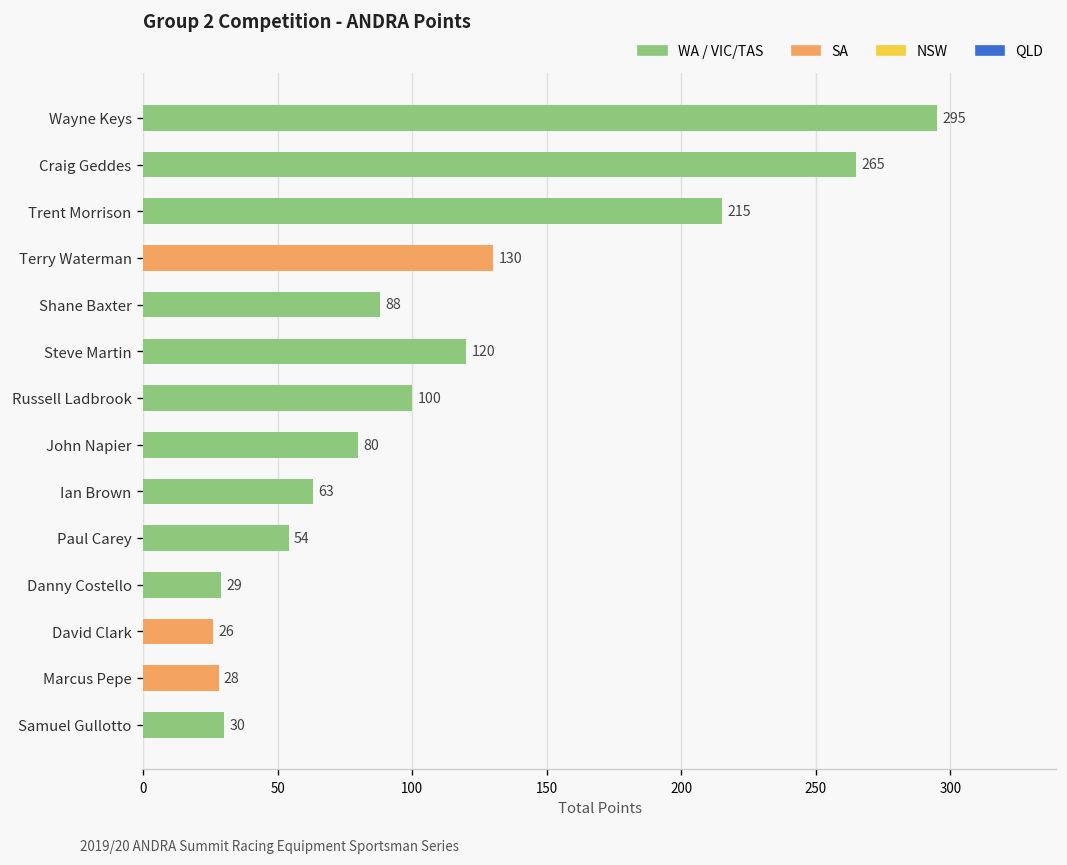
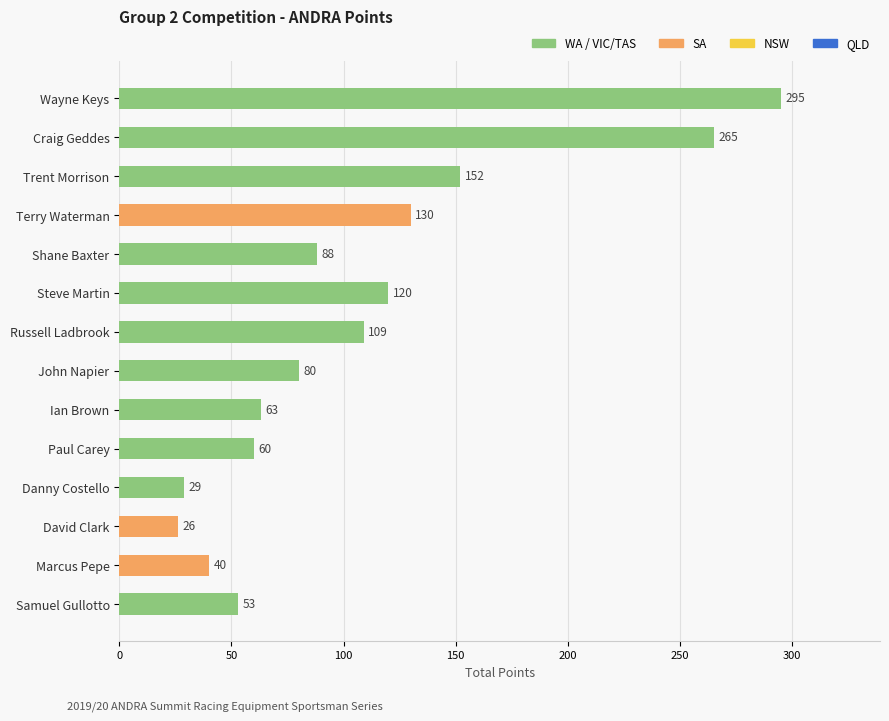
  {
    "Wayne Keys": 295,
    "Craig Geddes": 265,
-   "Trent Morrison": 215,
+   "Trent Morrison": 152,
    "Terry Waterman": 130,
    "Shane Baxter": 88,
    "Steve Martin": 120,
-   "Russell Ladbrook": 100,
+   "Russell Ladbrook": 109,
    "John Napier": 80,
    "Ian Brown": 63,
-   "Paul Carey": 54,
+   "Paul Carey": 60,
    "Danny Costello": 29,
    "David Clark": 26,
-   "Marcus Pepe": 28,
-   "Samuel Gullotto": 30
+   "Marcus Pepe": 40,
+   "Samuel Gullotto": 53
  }
